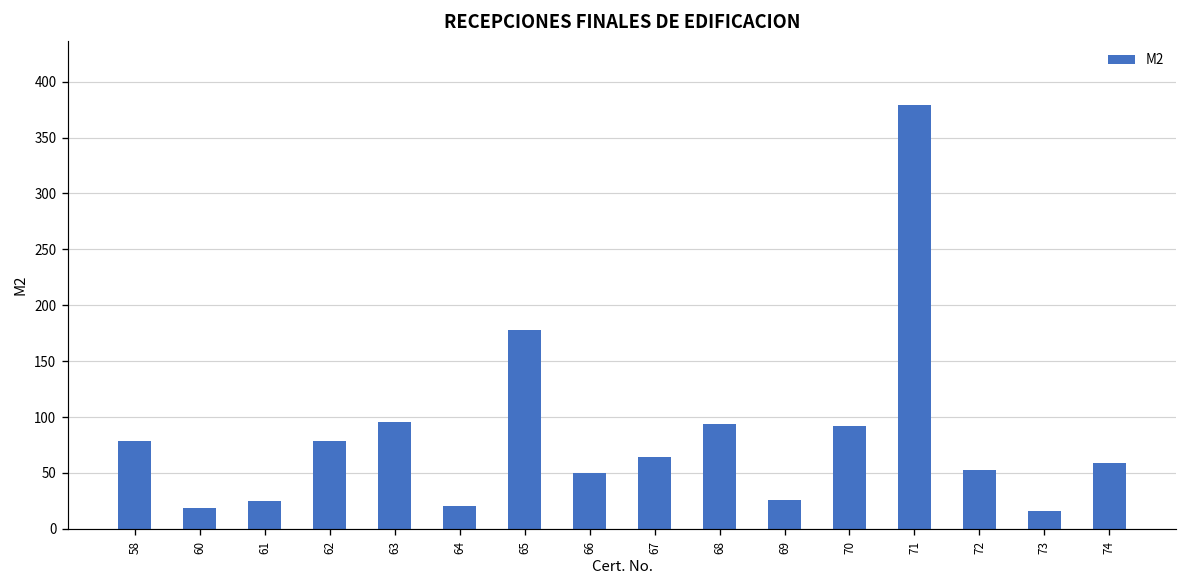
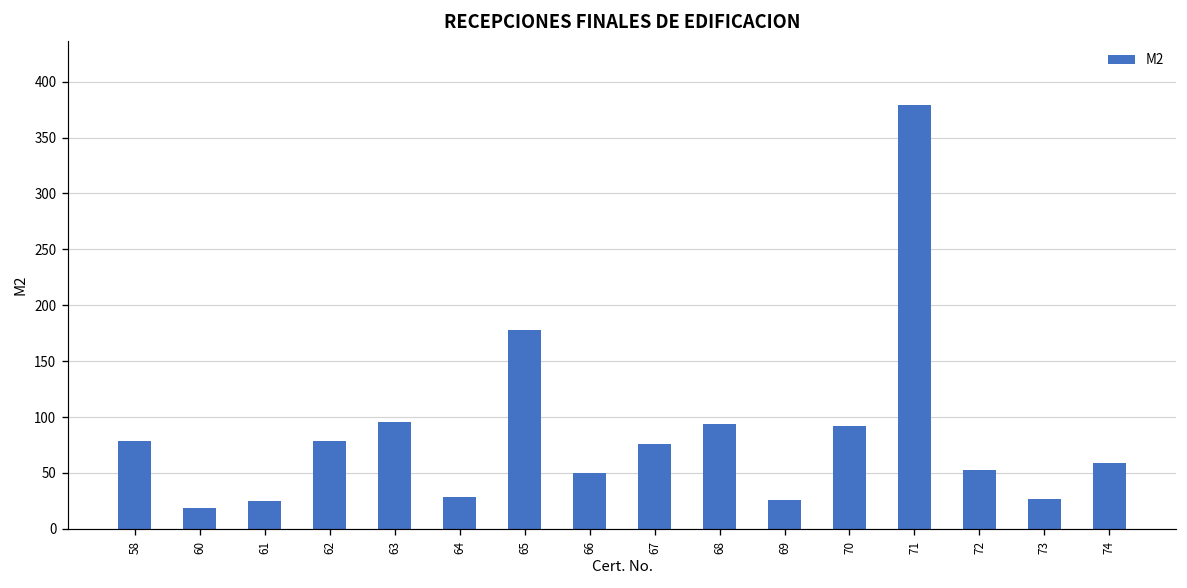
  {
    "58": 80,
    "60": 20,
    "61": 20,
    "62": 80,
    "63": 100,
-   "64": 20,
+   "64": 30,
    "65": 180,
    "66": 50,
-   "67": 60,
+   "67": 80,
    "68": 90,
    "69": 30,
    "70": 90,
    "71": 380,
    "72": 50,
-   "73": 20,
+   "73": 30,
    "74": 60
  }
